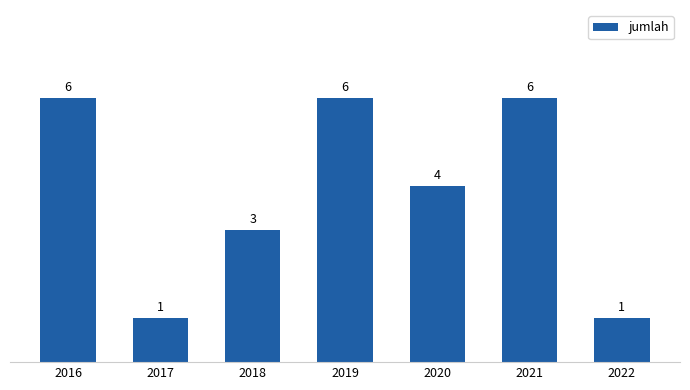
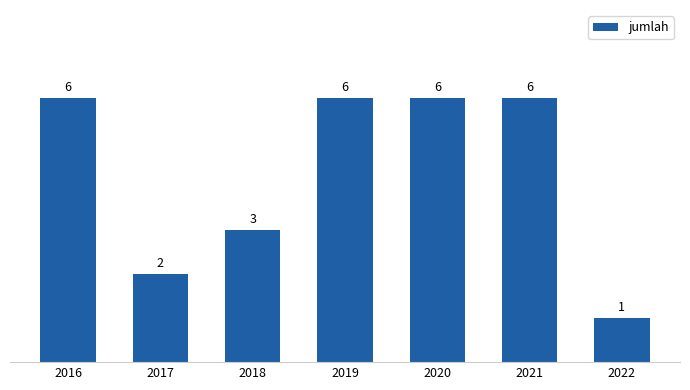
  {
    "2016": 6,
-   "2017": 1,
+   "2017": 2,
    "2018": 3,
    "2019": 6,
-   "2020": 4,
+   "2020": 6,
    "2021": 6,
    "2022": 1
  }
